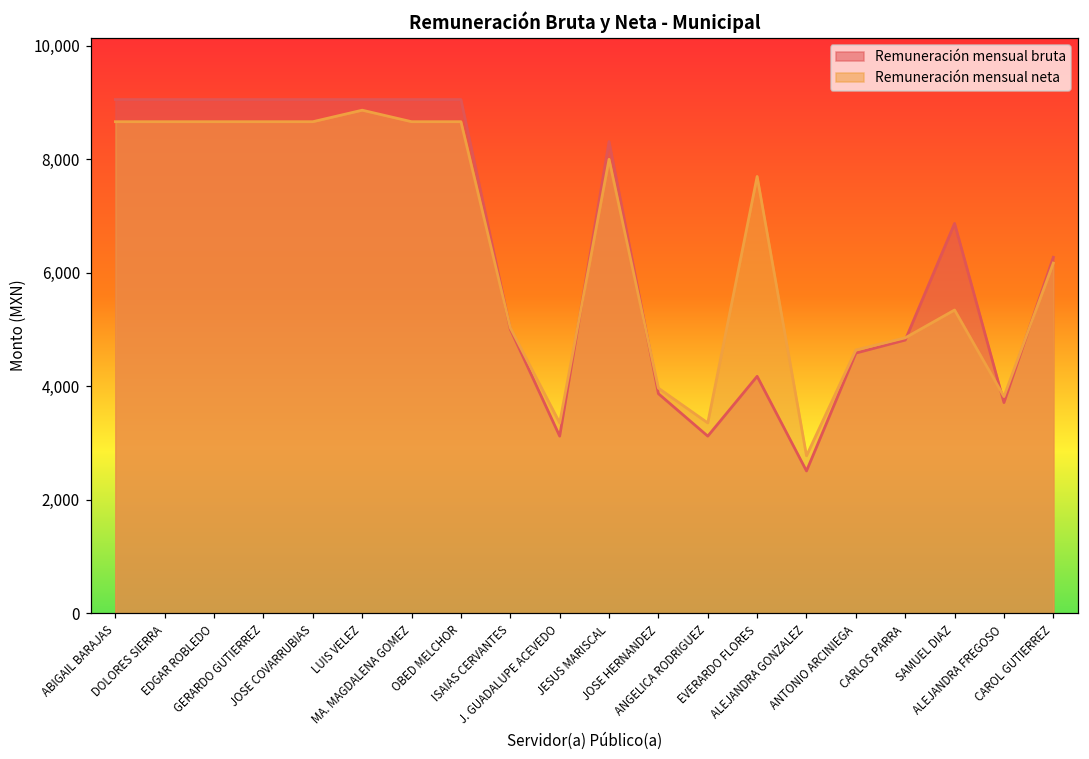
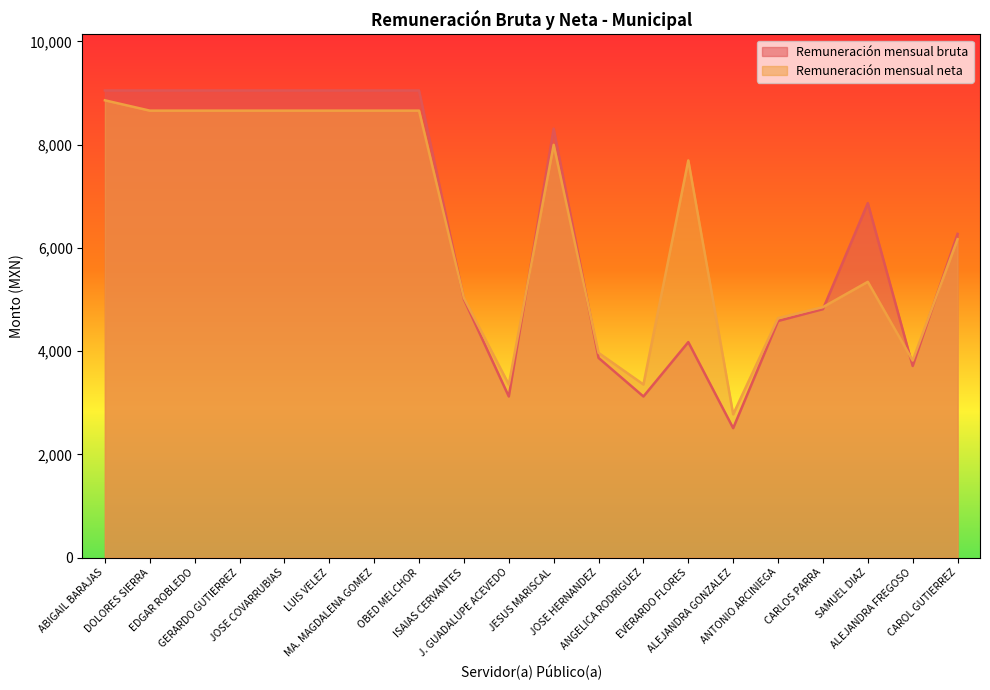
  {
    "Remuneración mensual bruta": {
      "ABIGAIL BARAJAS": "9,000",
      "DOLORES SIERRA": "9,000",
      "EDGAR ROBLEDO": "9,000",
      "GERARDO GUTIERREZ": "9,000",
      "JOSE COVARRUBIAS": "9,000",
      "LUIS VELEZ": "9,000",
      "MA. MAGDALENA GOMEZ": "9,000",
      "OBED MELCHOR": "9,000",
      "J. GUADALUPE ACEVEDO": "3,100",
      "JESUS MARISCAL": "8,300",
      "JOSE HERNANDEZ": "3,900",
      "ANGELICA RODRIGUEZ": "3,100",
      "EVERARDO FLORES": "4,200",
      "ALEJANDRA GONZALEZ": "2,500",
      "ANTONIO ARCINIEGA": "4,600",
      "SAMUEL DIAZ": "6,900",
      "ALEJANDRA FREGOSO": "3,700",
      "CAROL GUTIERREZ": "6,300"
    },
    "Remuneración mensual neta": {
-     "ABIGAIL BARAJAS": "8,700",
+     "ABIGAIL BARAJAS": "8,900",
      "DOLORES SIERRA": "8,700",
      "EDGAR ROBLEDO": "8,700",
      "GERARDO GUTIERREZ": "8,700",
      "JOSE COVARRUBIAS": "8,700",
-     "LUIS VELEZ": "8,900",
+     "LUIS VELEZ": "8,700",
      "MA. MAGDALENA GOMEZ": "8,700",
      "OBED MELCHOR": "8,700",
      "J. GUADALUPE ACEVEDO": "3,400",
      "JESUS MARISCAL": "8,000",
      "JOSE HERNANDEZ": "4,000",
      "ANGELICA RODRIGUEZ": "3,400",
      "EVERARDO FLORES": "7,700",
      "ALEJANDRA GONZALEZ": "2,800",
      "ANTONIO ARCINIEGA": "4,600",
      "SAMUEL DIAZ": "5,300",
      "ALEJANDRA FREGOSO": "3,800",
      "CAROL GUTIERREZ": "6,200"
    }
  }
